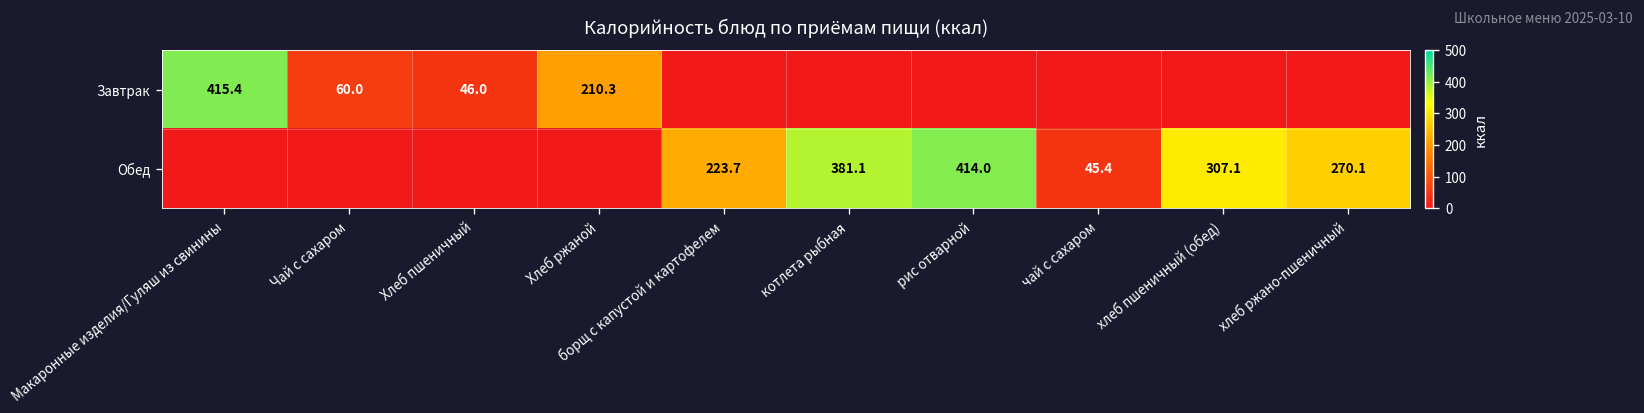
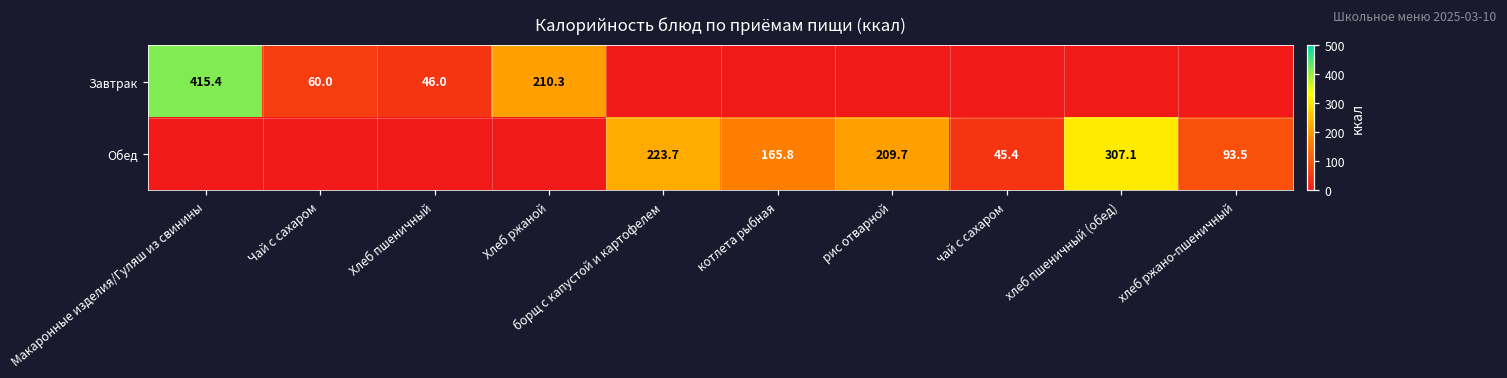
  {
    "Завтрак": {
      "Макаронные изделия/Гуляш из свинины": 415.4,
      "Чай с сахаром": 60.0,
      "Хлеб пшеничный": 46.0,
      "Хлеб ржаной": 210.3
    },
    "Обед": {
      "борщ с капустой и картофелем": 223.7,
-     "котлета рыбная": 381.1,
-     "рис отварной": 414.0,
+     "котлета рыбная": 165.8,
+     "рис отварной": 209.7,
      "чай с сахаром": 45.4,
      "хлеб пшеничный (обед)": 307.1,
-     "хлеб ржано-пшеничный": 270.1
+     "хлеб ржано-пшеничный": 93.5
    }
  }
